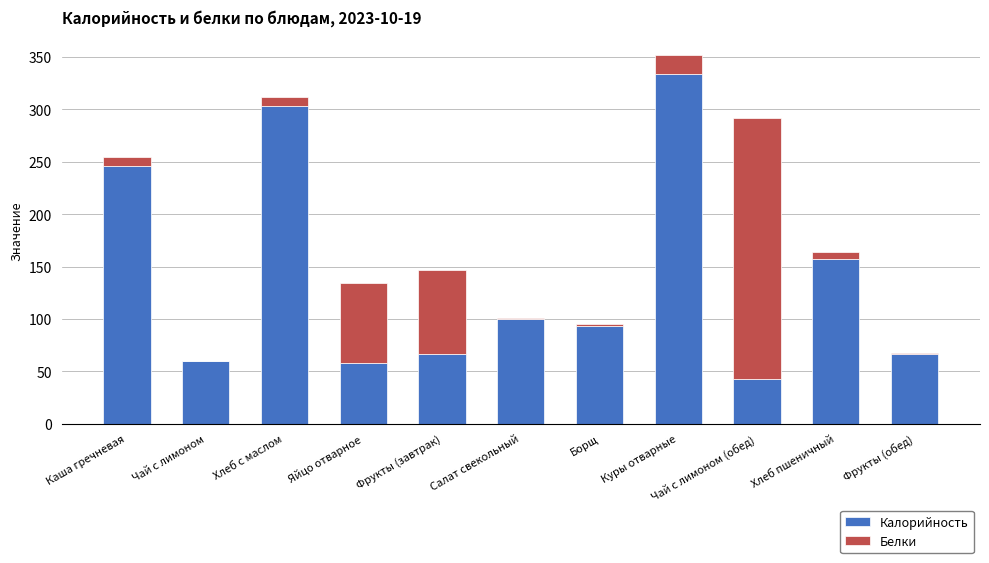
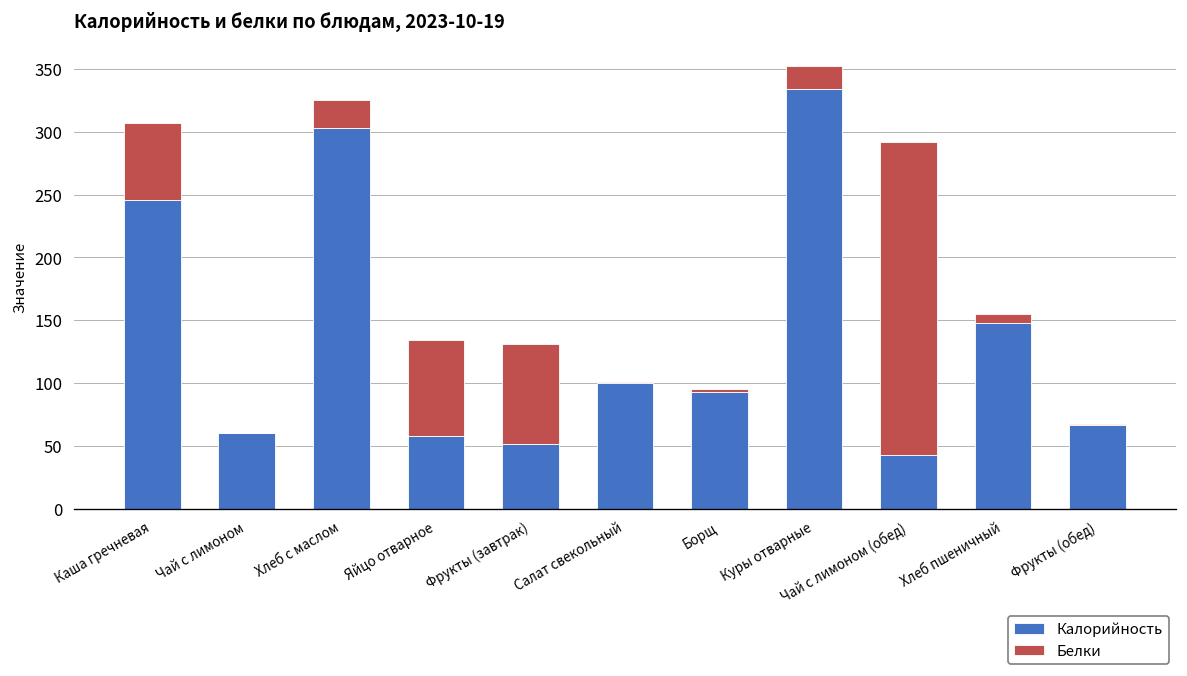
  {
    "Калорийность": {
      "Каша гречневая": 246,
      "Чай с лимоном": 60,
      "Хлеб с маслом": 303,
      "Яйцо отварное": 58,
-     "Фрукты (завтрак)": 67,
+     "Фрукты (завтрак)": 52,
      "Салат свекольный": 100,
      "Борщ": 93,
      "Куры отварные": 334,
      "Чай с лимоном (обед)": 43,
-     "Хлеб пшеничный": 157,
+     "Хлеб пшеничный": 148,
      "Фрукты (обед)": 67
    },
    "Белки": {
-     "Каша гречневая": 9,
-     "Хлеб с маслом": 9,
+     "Каша гречневая": 61,
+     "Хлеб с маслом": 23,
      "Яйцо отварное": 77,
      "Фрукты (завтрак)": 79,
      "Куры отварные": 18,
      "Чай с лимоном (обед)": 249,
      "Хлеб пшеничный": 7
    }
  }
